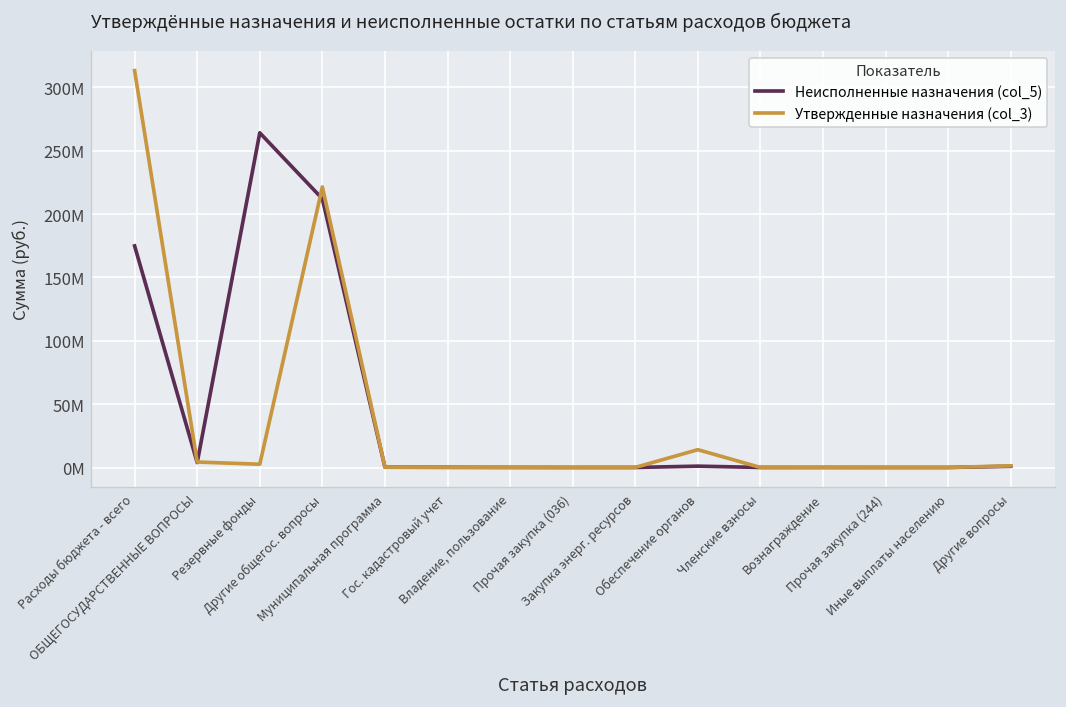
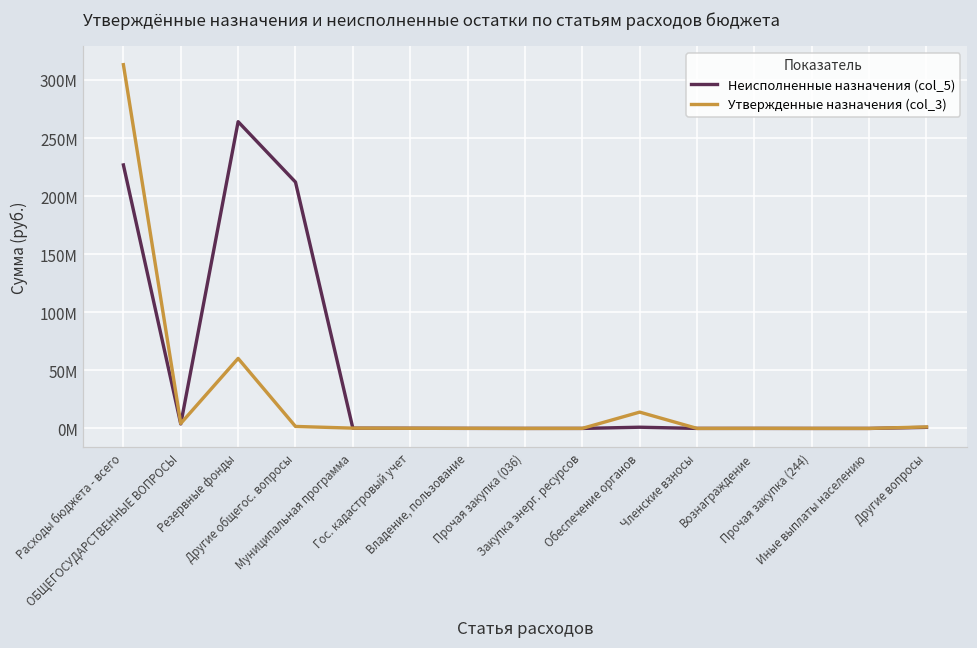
  {
    "Неисполненные назначения (col_5)": {
-     "Расходы бюджета - всего": 175000000,
+     "Расходы бюджета - всего": 227000000,
      "Резервные фонды": 264000000,
      "Другие общегос. вопросы": 212000000,
      "Обеспечение органов": 1000000
    },
    "Утвержденные назначения (col_3)": {
      "Расходы бюджета - всего": 313000000,
-     "Резервные фонды": 3000000,
-     "Другие общегос. вопросы": 221000000,
+     "Резервные фонды": 60000000,
+     "Другие общегос. вопросы": 2000000,
      "Обеспечение органов": 14000000
    }
  }
